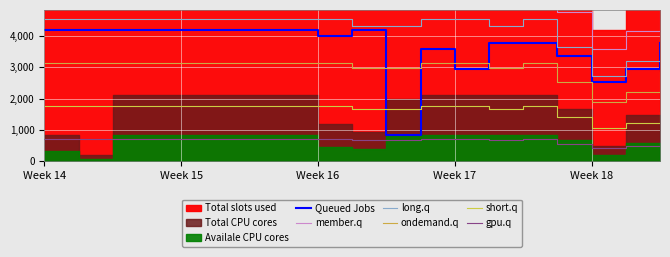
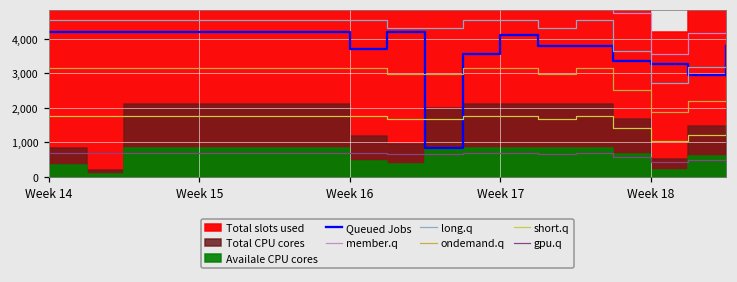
  {
    "Queued Jobs": {
      "Week 14": "4,200",
      "Week 15": "4,200",
-     "Week 16": "4,000",
-     "Week 17": "2,900",
-     "Week 18": "2,500"
+     "Week 16": "3,700",
+     "Week 17": "4,100",
+     "Week 18": "3,300"
    },
    "member.q": {
      "Week 18": "3,600"
    },
    "long.q": {
      "Week 14": "4,600",
      "Week 15": "4,600",
      "Week 16": "4,600",
      "Week 17": "4,600",
      "Week 18": "2,700"
    },
    "gpu.q": {
      "Week 14": "700",
      "Week 15": "700",
      "Week 16": "700",
      "Week 17": "700",
      "Week 18": "400"
    }
  }
